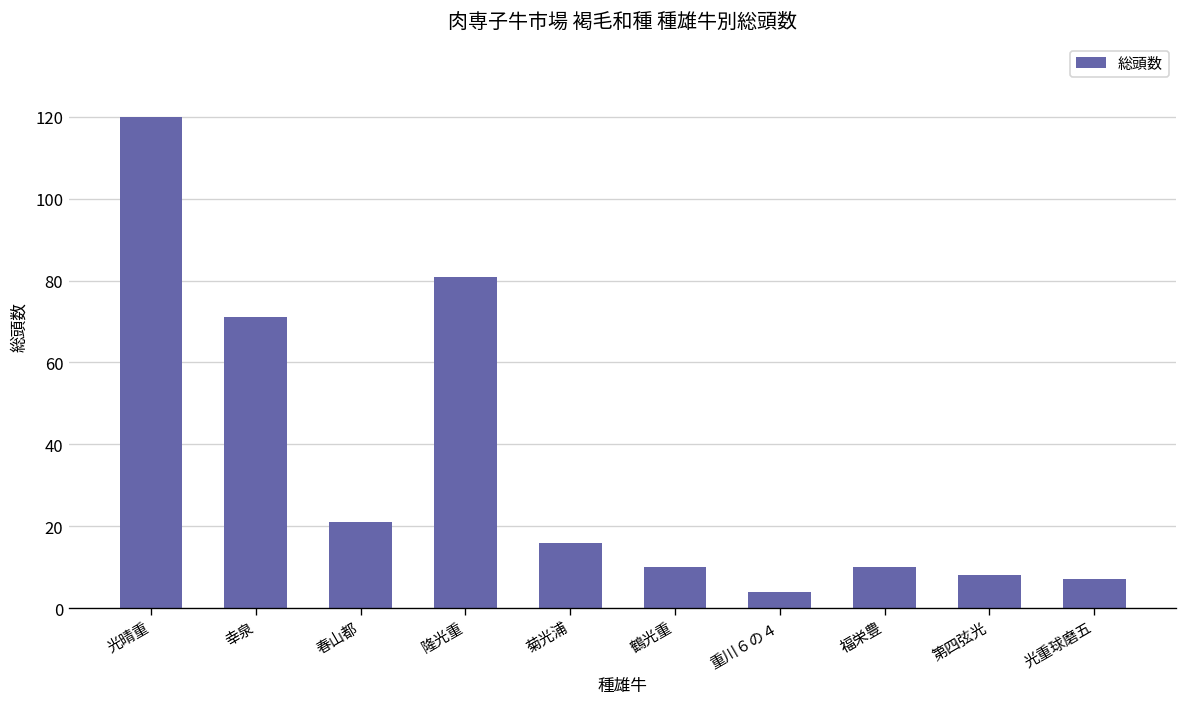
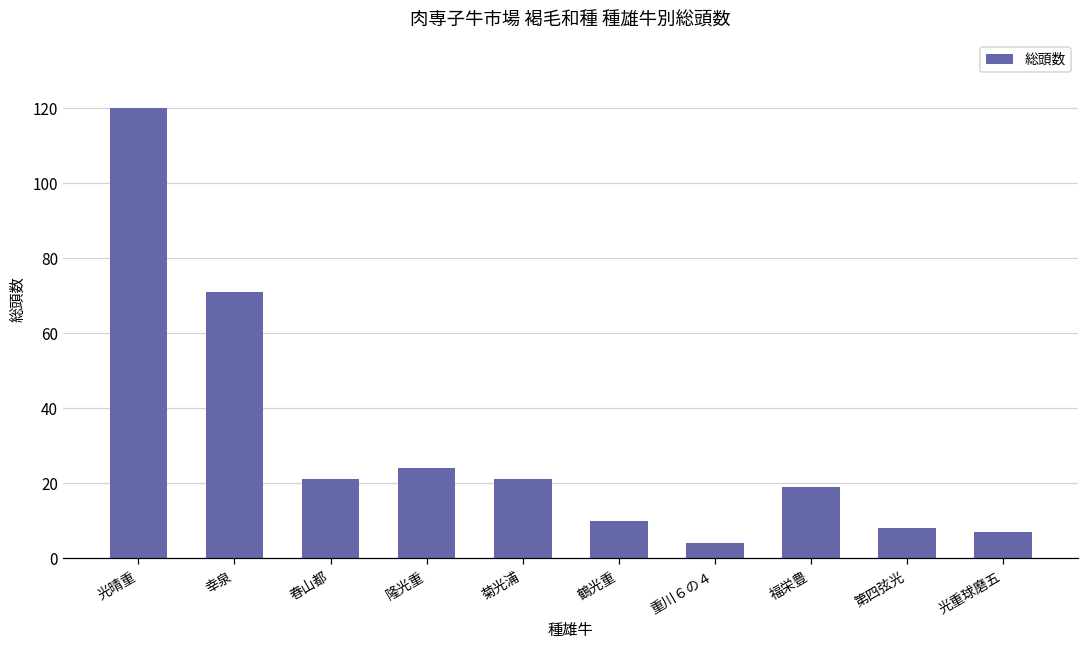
  {
    "光晴重": 120,
    "幸泉": 71,
    "春山都": 21,
-   "隆光重": 81,
-   "菊光浦": 16,
+   "隆光重": 24,
+   "菊光浦": 21,
    "鶴光重": 10,
    "重川６の４": 4,
-   "福栄豊": 10,
+   "福栄豊": 19,
    "第四弦光": 8,
    "光重球磨五": 7
  }
